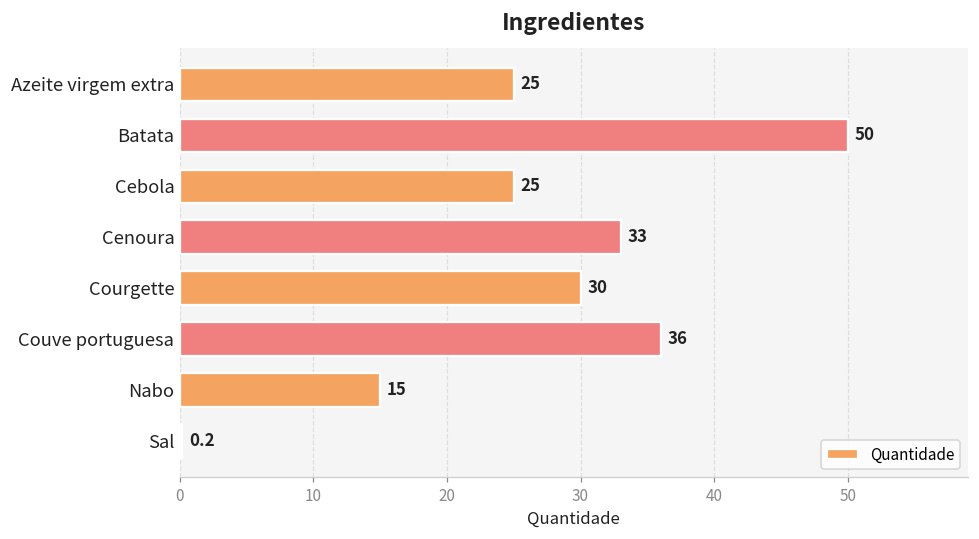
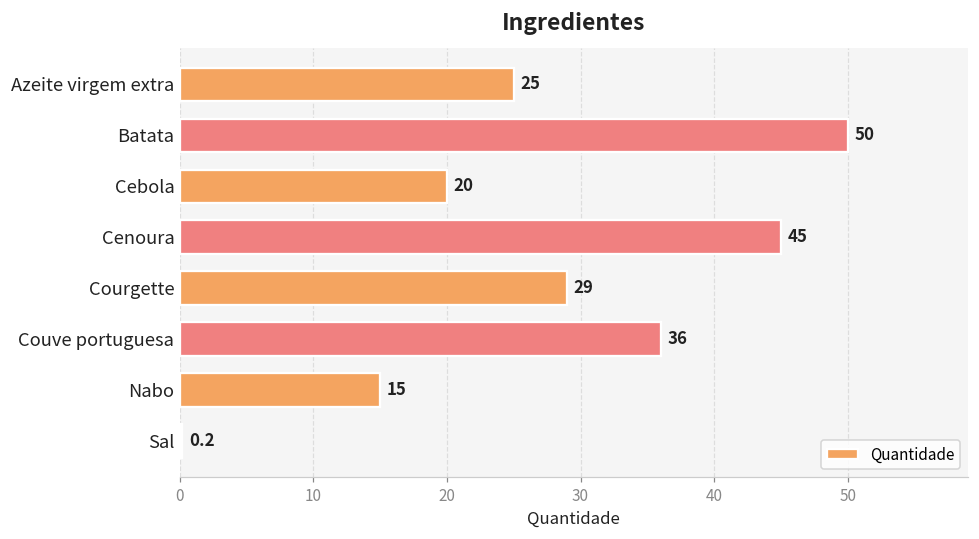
  {
    "Azeite virgem extra": 25,
    "Batata": 50,
-   "Cebola": 25,
-   "Cenoura": 33,
-   "Courgette": 30,
+   "Cebola": 20,
+   "Cenoura": 45,
+   "Courgette": 29,
    "Couve portuguesa": 36,
    "Nabo": 15,
    "Sal": 0.2
  }
